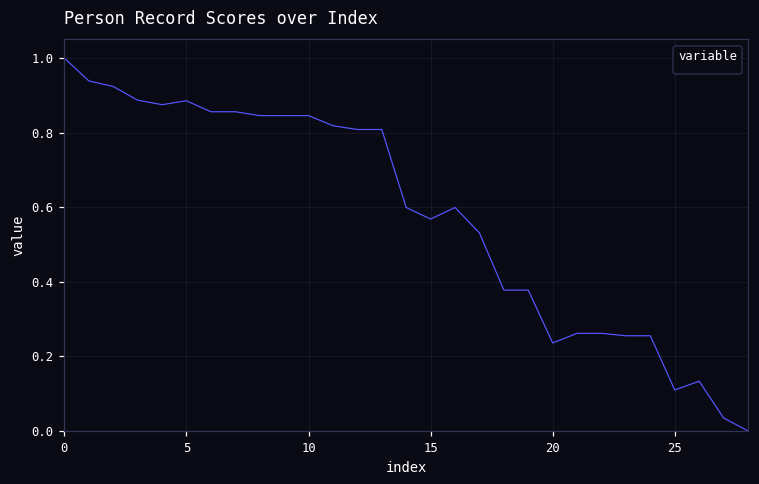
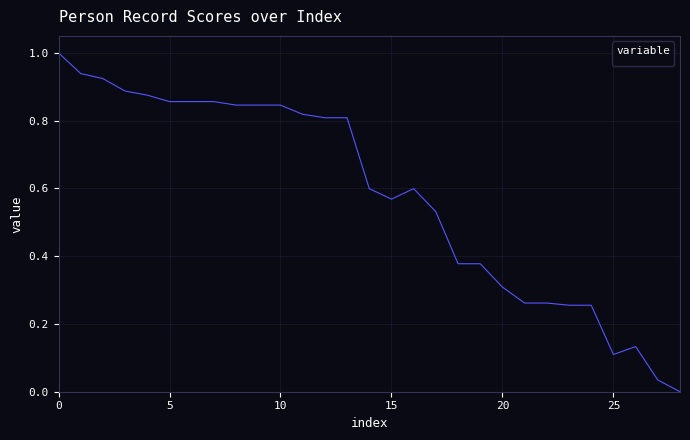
  {
    "0": 1.00,
-   "5": 0.89,
+   "5": 0.86,
    "10": 0.85,
    "15": 0.57,
-   "20": 0.24,
+   "20": 0.31,
    "25": 0.11
  }
